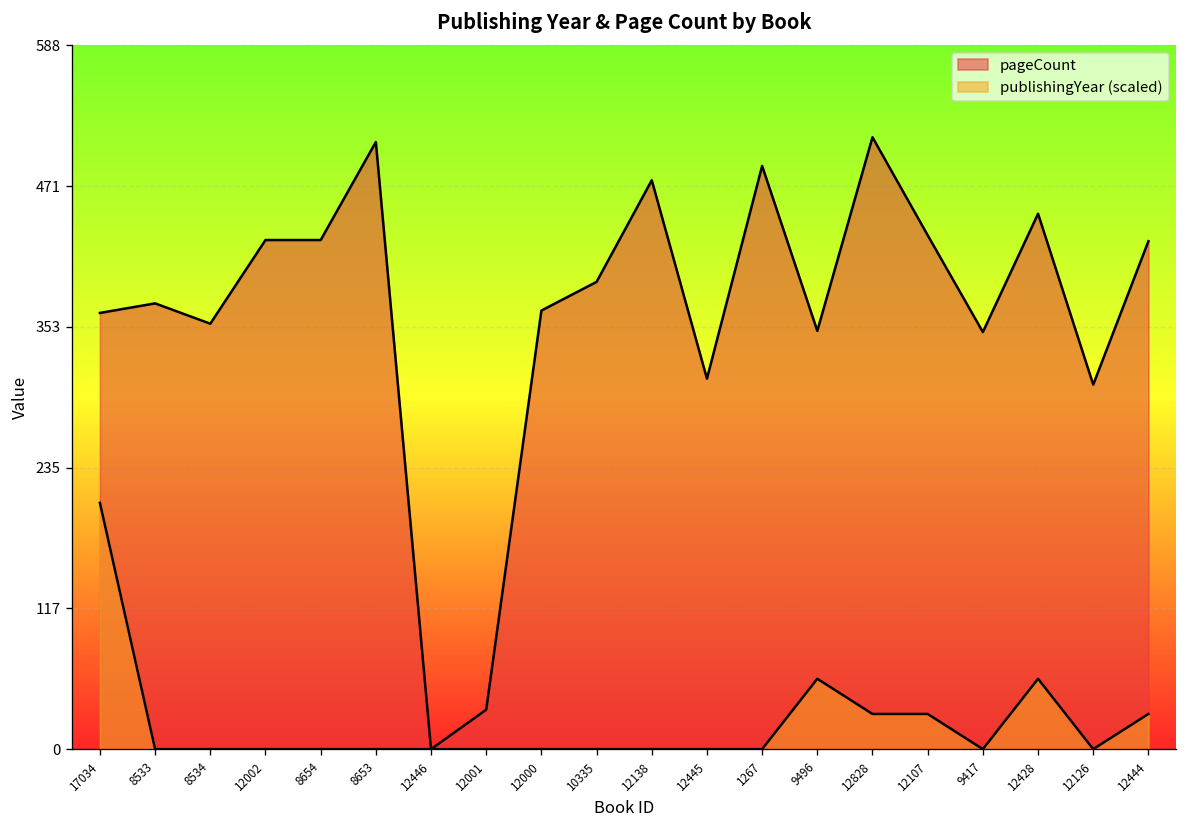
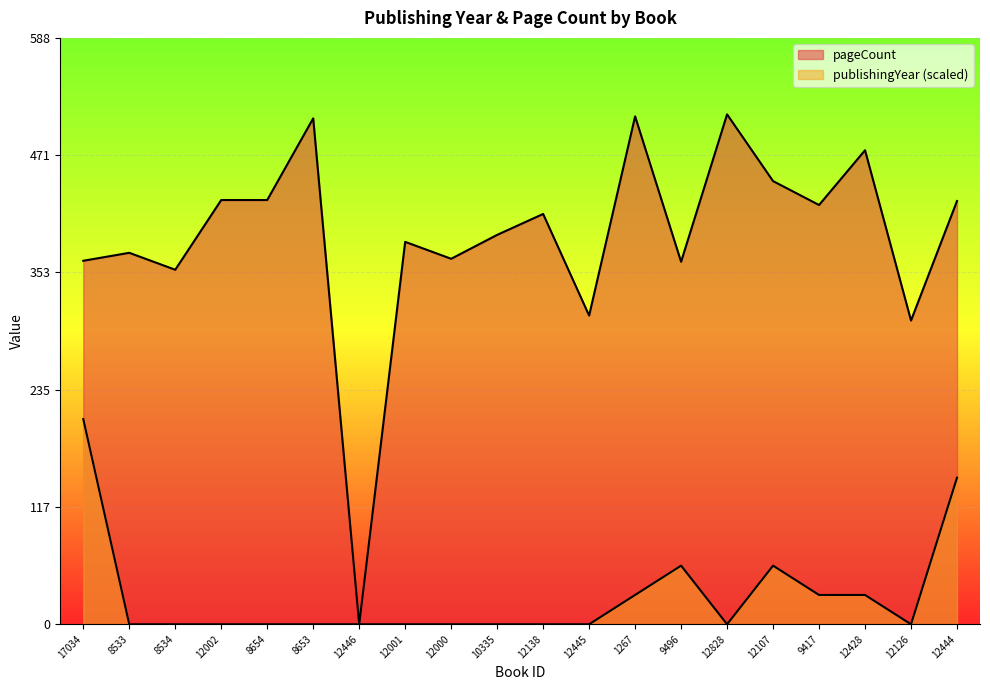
  {
    "pageCount": {
      "17034": 370,
      "8533": 370,
      "8534": 360,
      "12002": 430,
      "8654": 430,
      "8653": 510,
-     "12001": 30,
+     "12001": 380,
      "12000": 370,
      "10335": 390,
-     "12138": 480,
+     "12138": 410,
      "12445": 310,
-     "1267": 490,
-     "9496": 350,
+     "1267": 510,
+     "9496": 360,
      "12828": 510,
-     "12107": 430,
-     "9417": 350,
-     "12428": 450,
+     "12107": 450,
+     "9417": 420,
+     "12428": 480,
      "12126": 310,
      "12444": 430
    },
    "publishingYear (scaled)": {
      "17034": 210,
      "8533": 0,
      "8534": 0,
      "12002": 0,
      "8654": 0,
      "8653": 0,
      "12001": 0,
      "12000": 0,
      "10335": 0,
      "12138": 0,
      "12445": 0,
-     "1267": 0,
+     "1267": 30,
      "9496": 60,
-     "12828": 30,
-     "12107": 30,
-     "9417": 0,
-     "12428": 60,
+     "12828": 0,
+     "12107": 60,
+     "9417": 30,
+     "12428": 30,
      "12126": 0,
-     "12444": 30
+     "12444": 150
    }
  }
